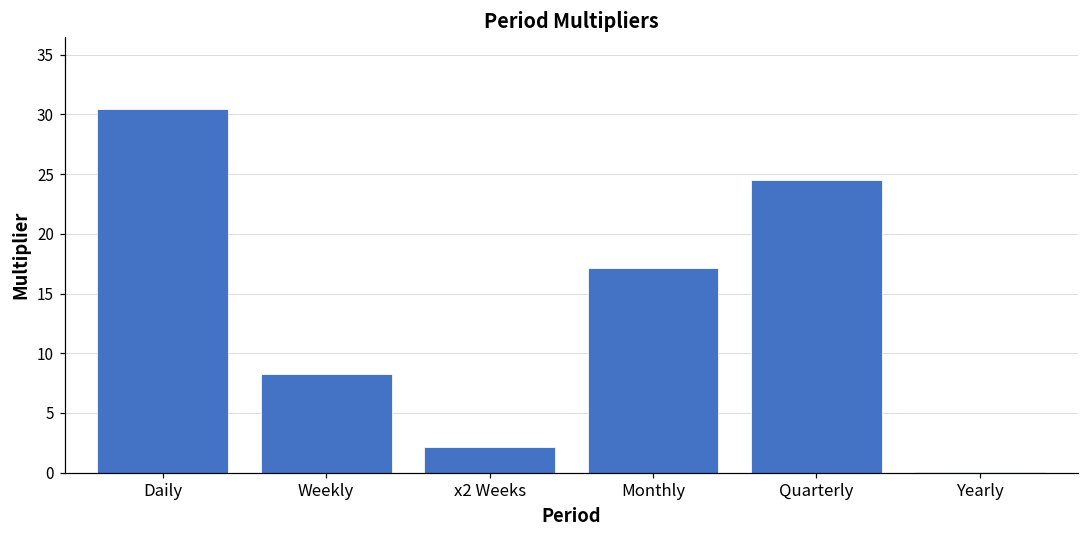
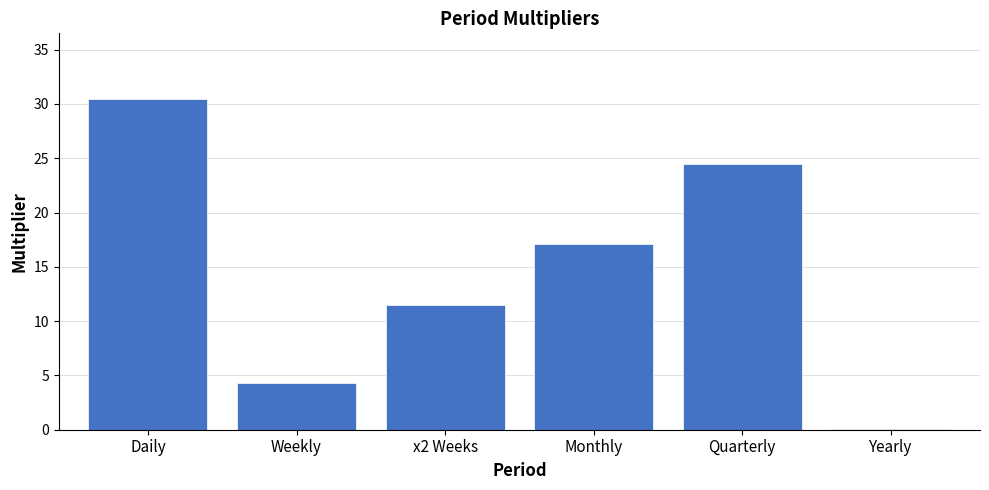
  {
    "Daily": 30.4,
-   "Weekly": 8.3,
-   "x2 Weeks": 2.2,
+   "Weekly": 4.3,
+   "x2 Weeks": 11.5,
    "Monthly": 17.1,
    "Quarterly": 24.5
  }
